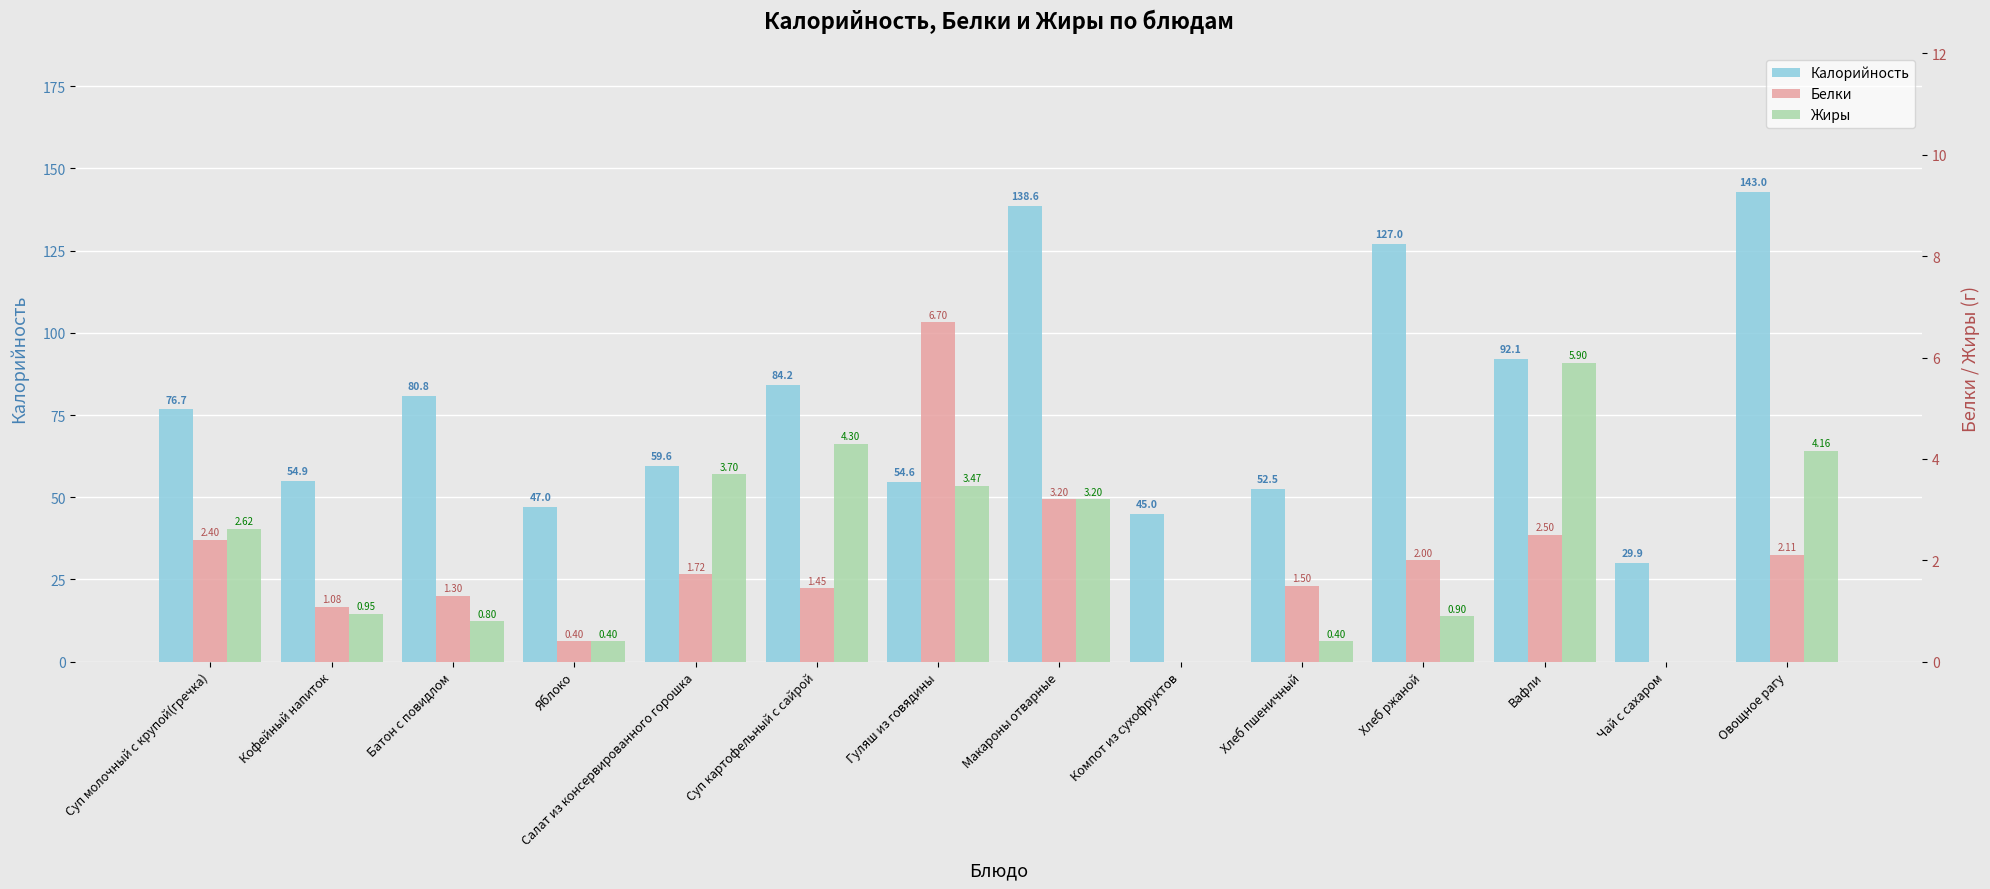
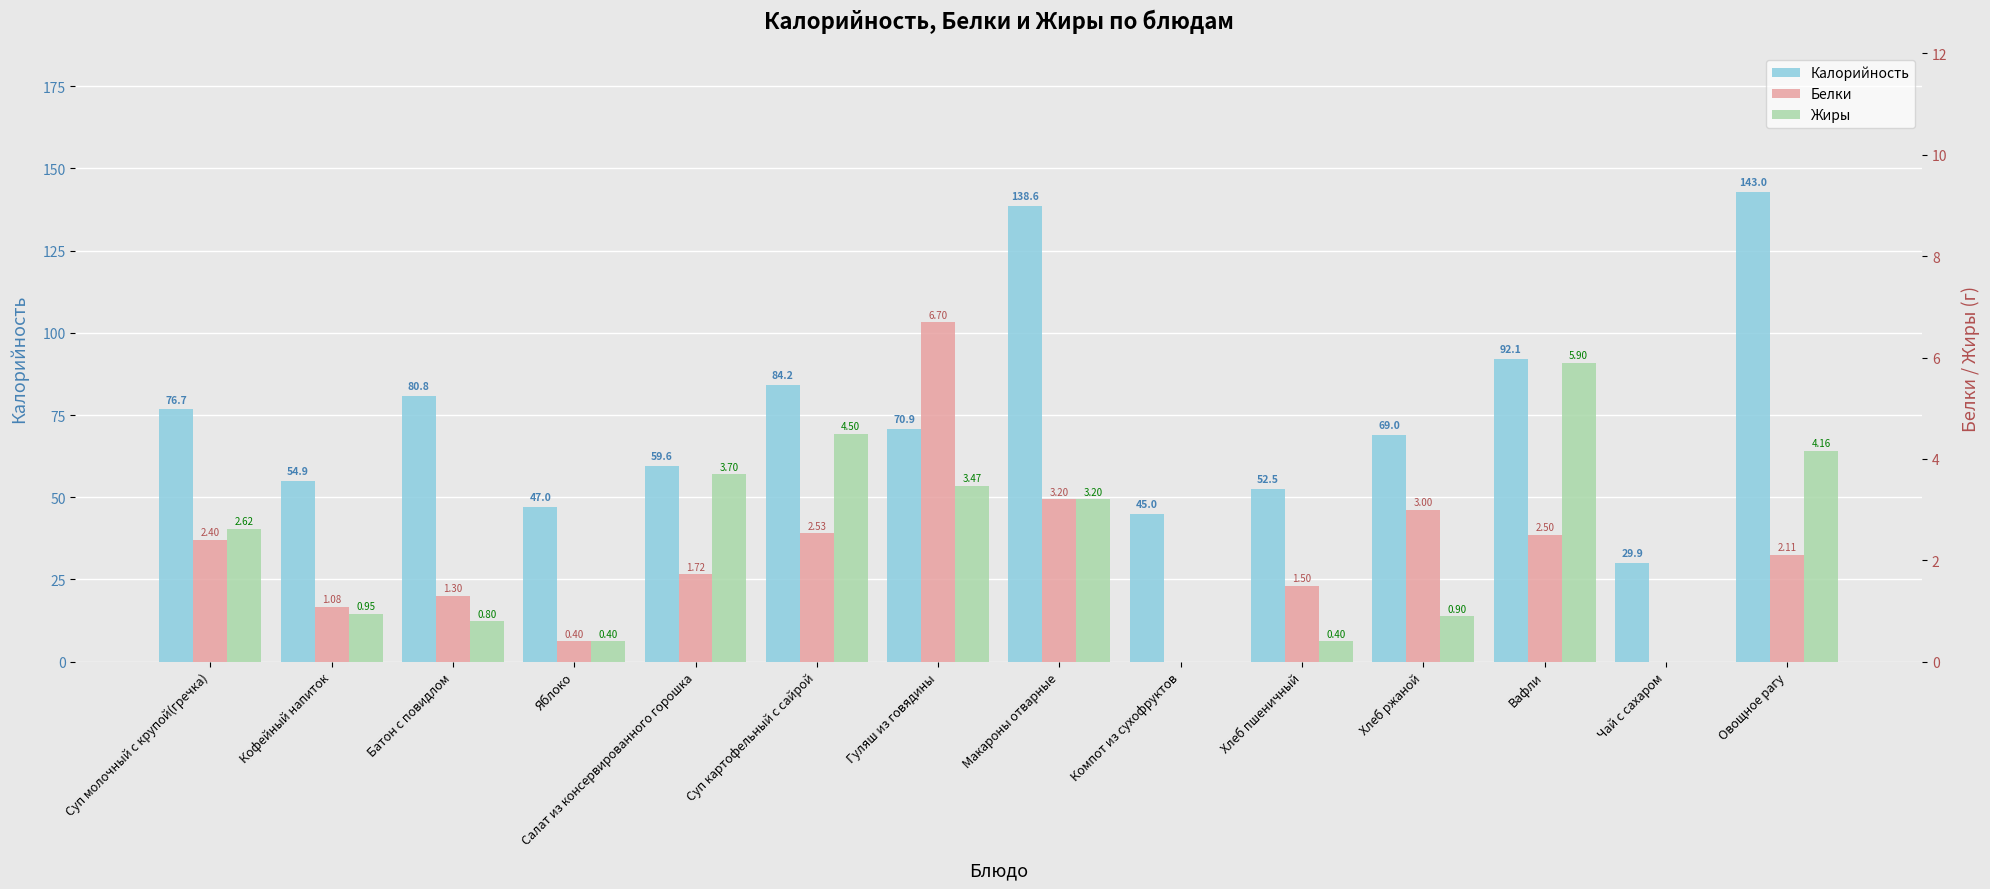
  {
    "Калорийность": {
      "Суп молочный с крупой(гречка)": 76.7,
      "Кофейный напиток": 54.9,
      "Батон с повидлом": 80.8,
      "Яблоко": 47.0,
      "Салат из консервированного горошка": 59.6,
      "Суп картофельный с сайрой": 84.2,
-     "Гуляш из говядины": 54.6,
+     "Гуляш из говядины": 70.9,
      "Макароны отварные": 138.6,
      "Компот из сухофруктов": 45.0,
      "Хлеб пшеничный": 52.5,
-     "Хлеб ржаной": 127.0,
+     "Хлеб ржаной": 69.0,
      "Вафли": 92.1,
      "Чай с сахаром": 29.9,
      "Овощное рагу": 143.0
    },
    "Белки": {
      "Суп молочный с крупой(гречка)": 2.40,
      "Кофейный напиток": 1.08,
      "Батон с повидлом": 1.30,
      "Яблоко": 0.40,
      "Салат из консервированного горошка": 1.72,
-     "Суп картофельный с сайрой": 1.45,
+     "Суп картофельный с сайрой": 2.53,
      "Гуляш из говядины": 6.70,
      "Макароны отварные": 3.20,
      "Хлеб пшеничный": 1.50,
-     "Хлеб ржаной": 2.00,
+     "Хлеб ржаной": 3.00,
      "Вафли": 2.50,
      "Овощное рагу": 2.11
    },
    "Жиры": {
      "Суп молочный с крупой(гречка)": 2.62,
      "Кофейный напиток": 0.95,
      "Батон с повидлом": 0.80,
      "Яблоко": 0.40,
      "Салат из консервированного горошка": 3.70,
-     "Суп картофельный с сайрой": 4.30,
+     "Суп картофельный с сайрой": 4.50,
      "Гуляш из говядины": 3.47,
      "Макароны отварные": 3.20,
      "Хлеб пшеничный": 0.40,
      "Хлеб ржаной": 0.90,
      "Вафли": 5.90,
      "Овощное рагу": 4.16
    }
  }
